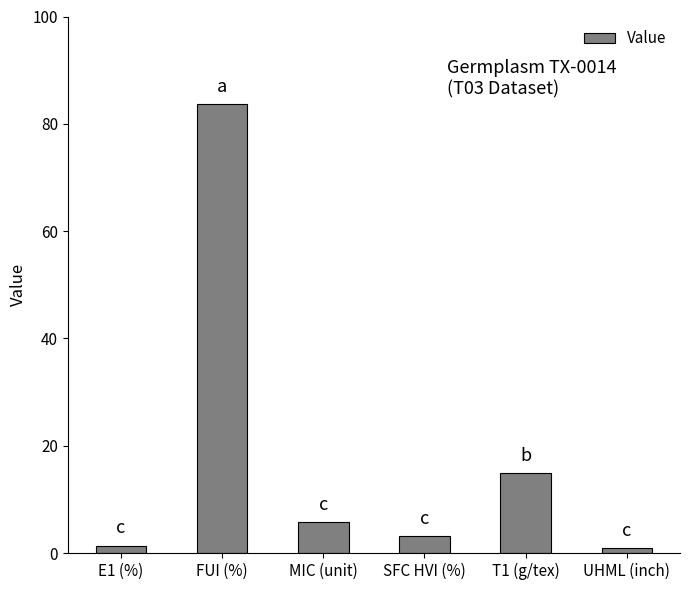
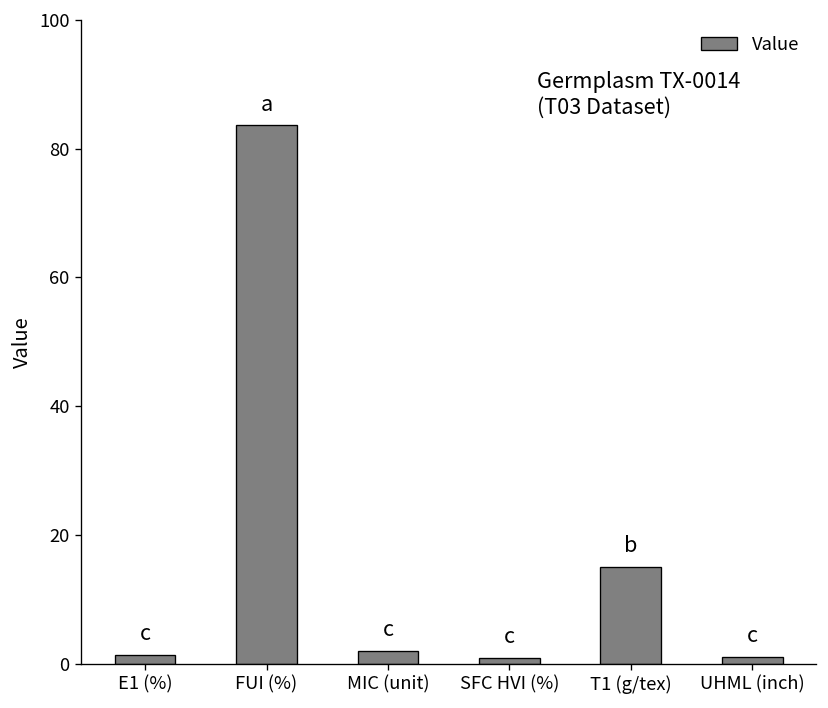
  {
    "E1 (%)": 1,
    "FUI (%)": 84,
-   "MIC (unit)": 6,
-   "SFC HVI (%)": 3,
+   "MIC (unit)": 2,
+   "SFC HVI (%)": 1,
    "T1 (g/tex)": 15,
    "UHML (inch)": 1
  }
